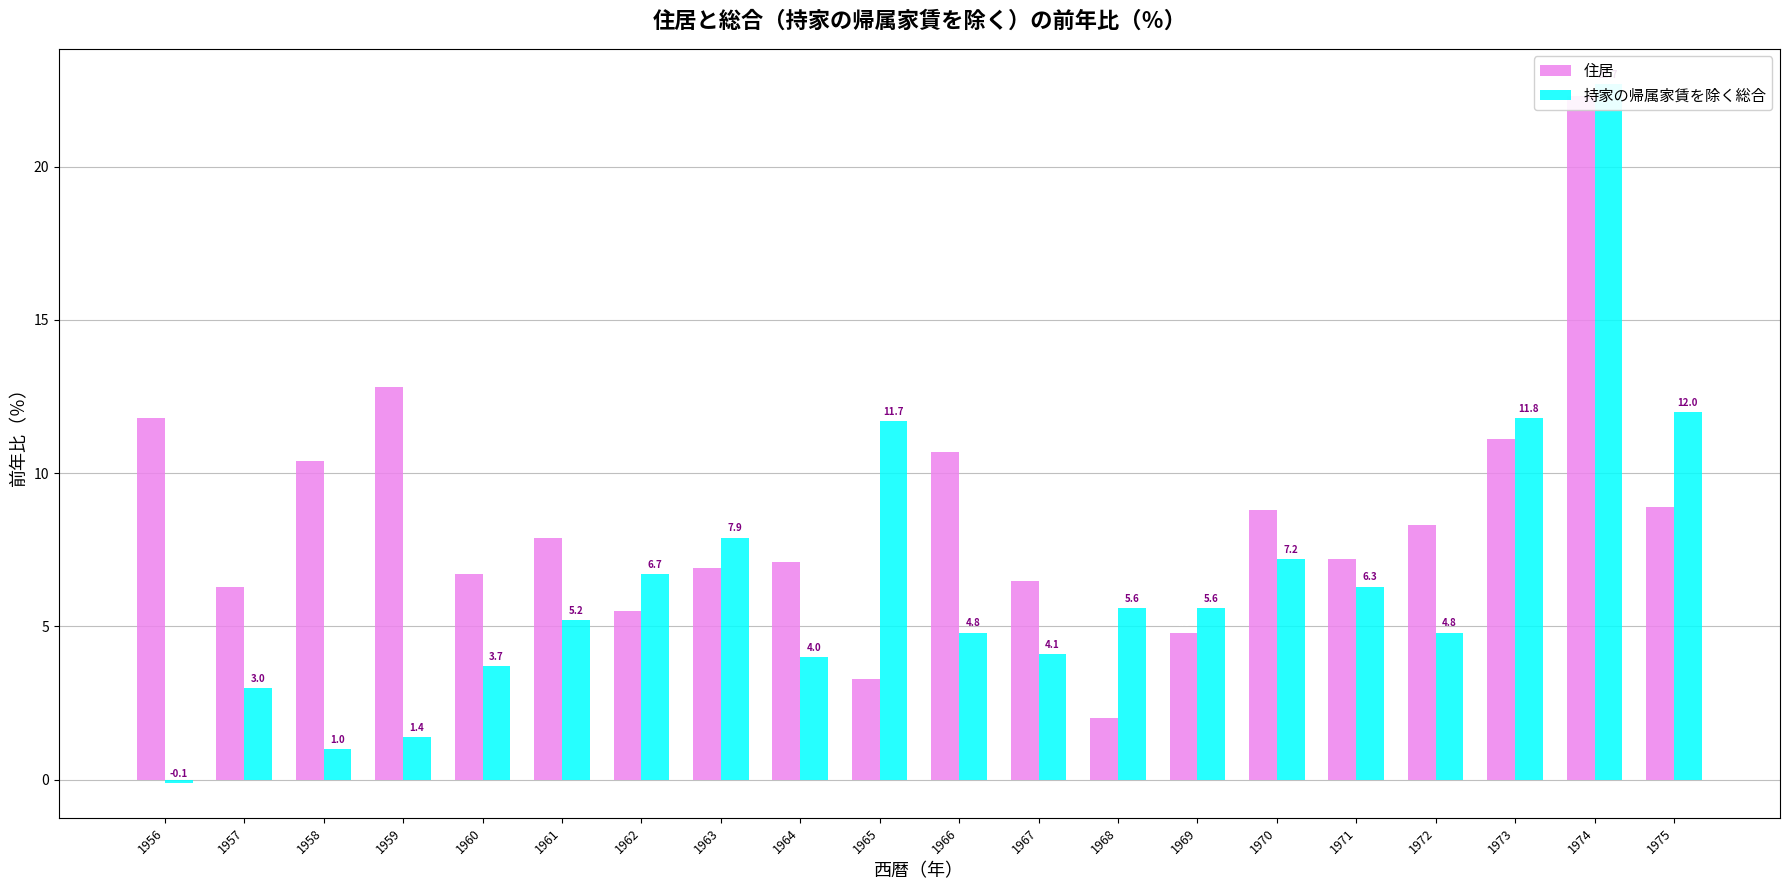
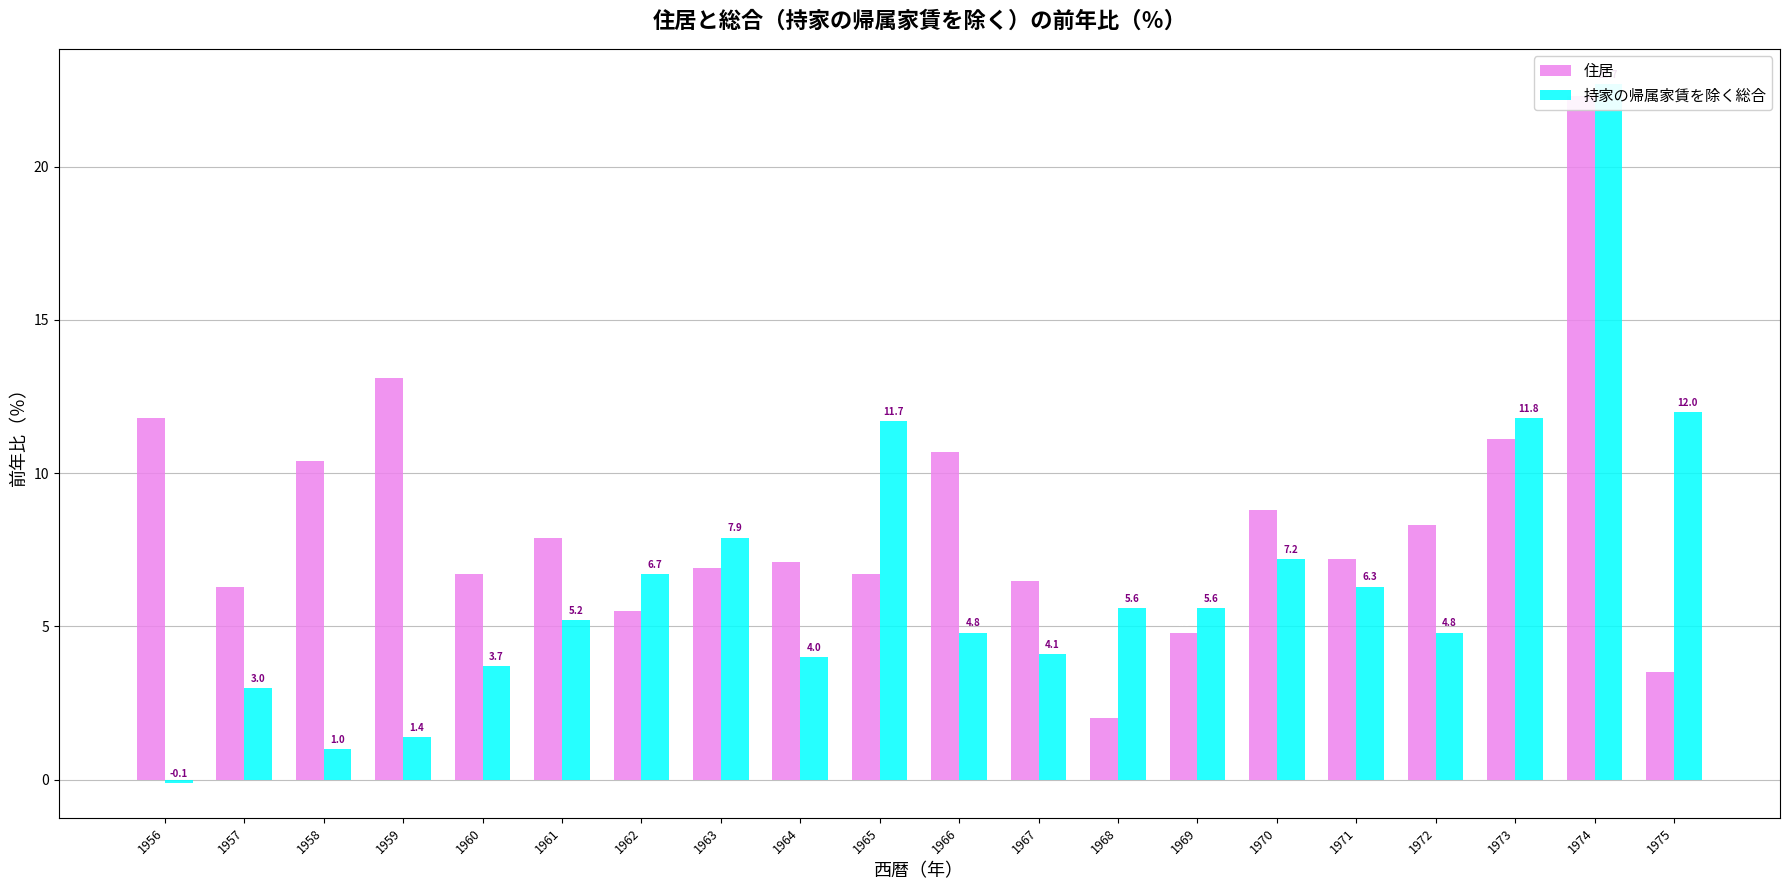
  {
    "住居": {
      "1956": 11.8,
      "1957": 6.3,
      "1958": 10.4,
-     "1959": 12.8,
+     "1959": 13.1,
      "1960": 6.7,
      "1961": 7.9,
      "1962": 5.5,
      "1963": 6.9,
      "1964": 7.1,
-     "1965": 3.3,
+     "1965": 6.7,
      "1966": 10.7,
      "1967": 6.5,
      "1968": 2.0,
      "1969": 4.8,
      "1970": 8.8,
      "1971": 7.2,
      "1972": 8.3,
      "1973": 11.1,
-     "1975": 8.9
+     "1975": 3.5
    },
    "持家の帰属家賃を除く総合": {
      "1956": -0.1,
      "1957": 3.0,
      "1958": 1.0,
      "1959": 1.4,
      "1960": 3.7,
      "1961": 5.2,
      "1962": 6.7,
      "1963": 7.9,
      "1964": 4.0,
      "1965": 11.7,
      "1966": 4.8,
      "1967": 4.1,
      "1968": 5.6,
      "1969": 5.6,
      "1970": 7.2,
      "1971": 6.3,
      "1972": 4.8,
      "1973": 11.8,
      "1975": 12.0
    }
  }
